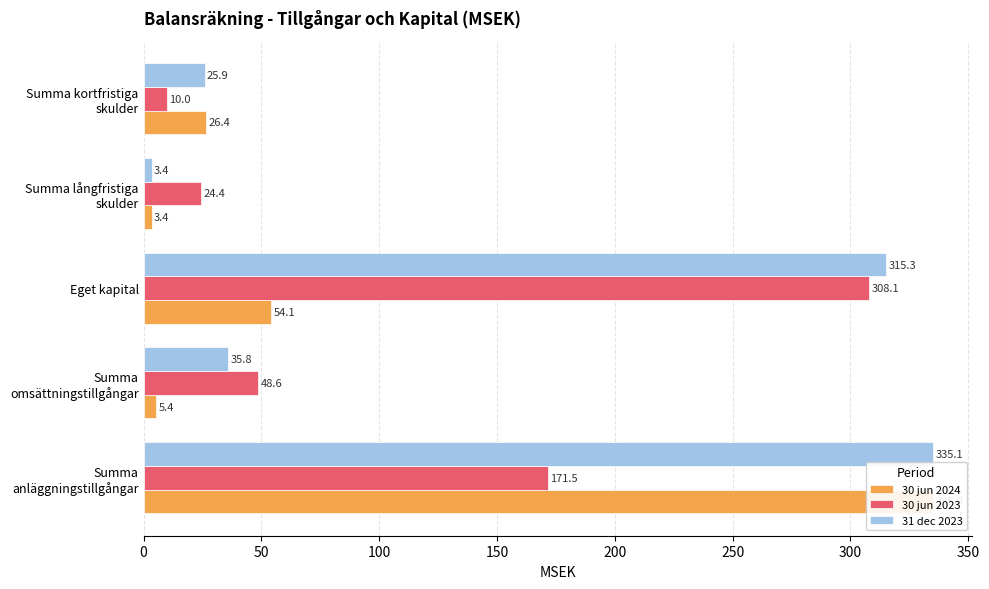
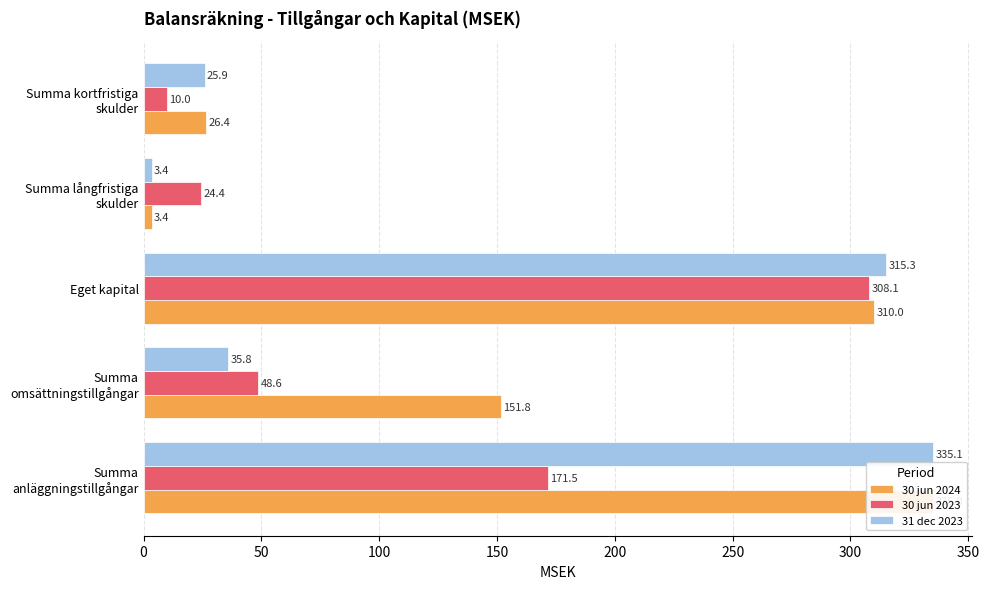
  {
    "30 jun 2024": {
      "Summa kortfristiga skulder": 26.4,
      "Summa långfristiga skulder": 3.4,
-     "Eget kapital": 54.1,
-     "Summa omsättningstillgångar": 5.4
+     "Eget kapital": 310.0,
+     "Summa omsättningstillgångar": 151.8
    },
    "30 jun 2023": {
      "Summa kortfristiga skulder": 10.0,
      "Summa långfristiga skulder": 24.4,
      "Eget kapital": 308.1,
      "Summa omsättningstillgångar": 48.6,
      "Summa anläggningstillgångar": 171.5
    },
    "31 dec 2023": {
      "Summa kortfristiga skulder": 25.9,
      "Summa långfristiga skulder": 3.4,
      "Eget kapital": 315.3,
      "Summa omsättningstillgångar": 35.8,
      "Summa anläggningstillgångar": 335.1
    }
  }
